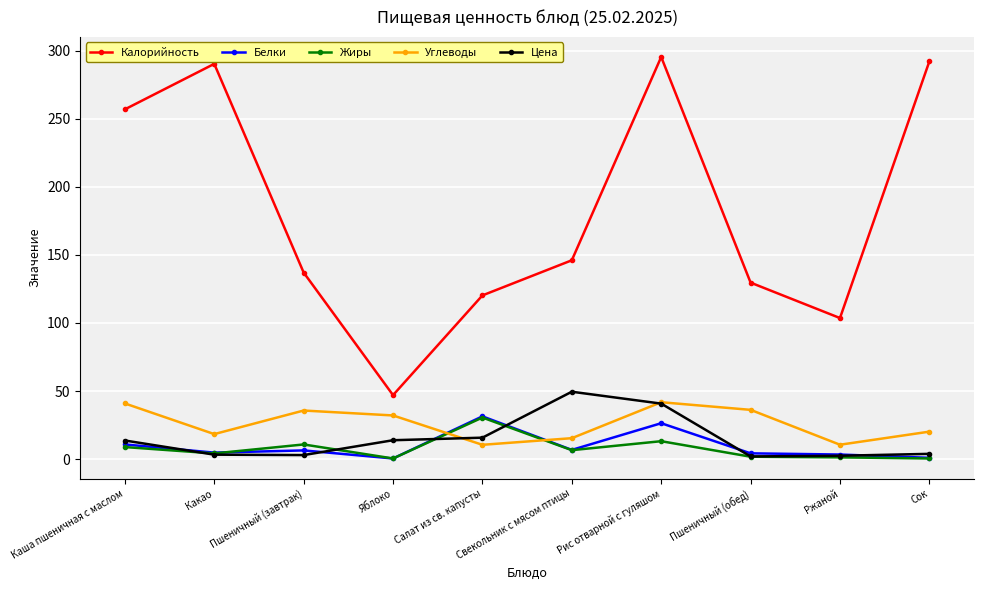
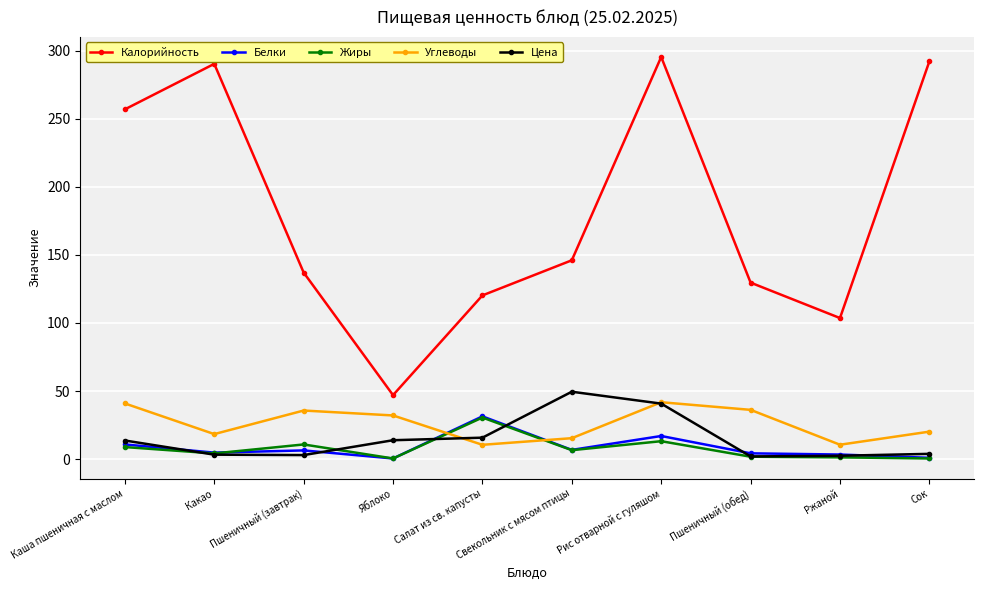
  {
    "Калорийность": {
      "Каша пшеничная с маслом": 257,
      "Какао": 290,
      "Пшеничный (завтрак)": 137,
      "Яблоко": 47,
      "Салат из св. капусты": 120,
      "Свекольник с мясом птицы": 146,
      "Рис отварной с гуляшом": 295,
      "Пшеничный (обед)": 130,
      "Ржаной": 104,
      "Сок": 292
    },
    "Белки": {
      "Каша пшеничная с маслом": 11,
      "Пшеничный (завтрак)": 6,
-     "Рис отварной с гуляшом": 26,
+     "Рис отварной с гуляшом": 17,
      "Пшеничный (обед)": 4
    },
    "Жиры": {
      "Каша пшеничная с маслом": 9,
      "Пшеничный (завтрак)": 11,
      "Рис отварной с гуляшом": 13
    },
    "Углеводы": {
      "Каша пшеничная с маслом": 41,
      "Какао": 18,
      "Пшеничный (завтрак)": 36,
      "Яблоко": 32,
      "Салат из св. капусты": 11,
      "Свекольник с мясом птицы": 15,
      "Пшеничный (обед)": 36,
      "Ржаной": 11,
      "Сок": 20
    },
    "Цена": {
      "Каша пшеничная с маслом": 14,
      "Пшеничный (завтрак)": 3,
      "Яблоко": 14,
      "Салат из св. капусты": 16,
      "Свекольник с мясом птицы": 50,
      "Сок": 4
    }
  }
